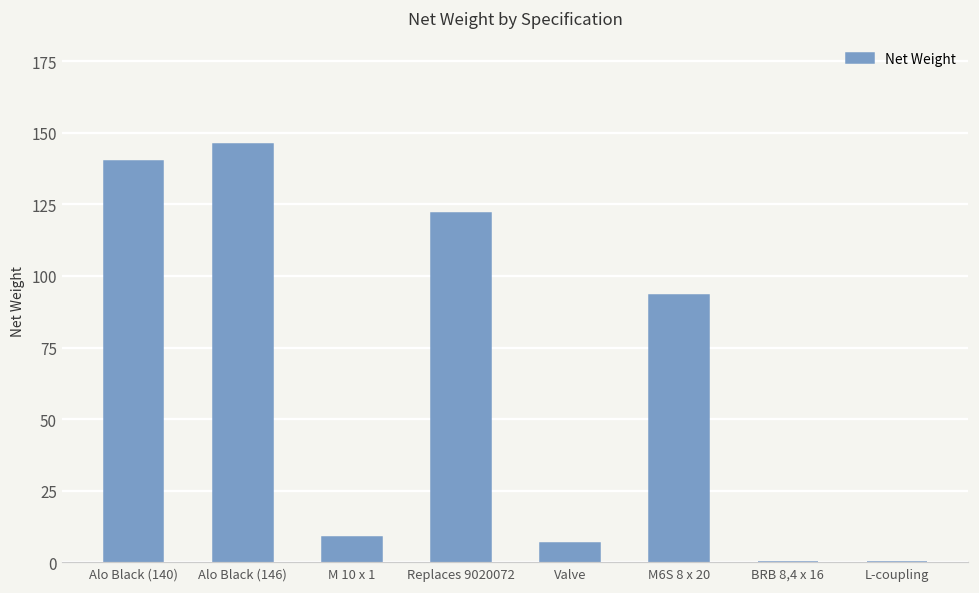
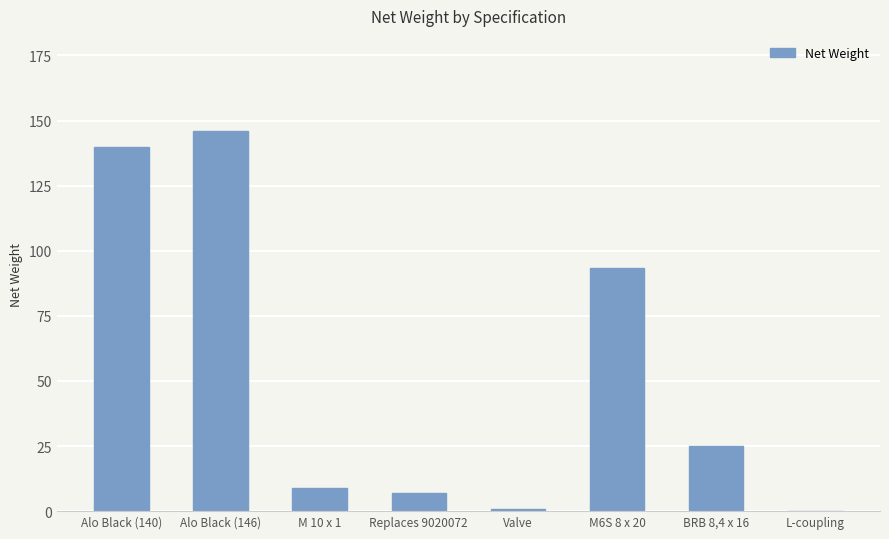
  {
    "Alo Black (140)": 140,
    "Alo Black (146)": 146,
    "M 10 x 1": 9,
-   "Replaces 9020072": 122,
-   "Valve": 7,
+   "Replaces 9020072": 7,
+   "Valve": 1,
    "M6S 8 x 20": 93,
-   "BRB 8,4 x 16": 0
+   "BRB 8,4 x 16": 25
  }
